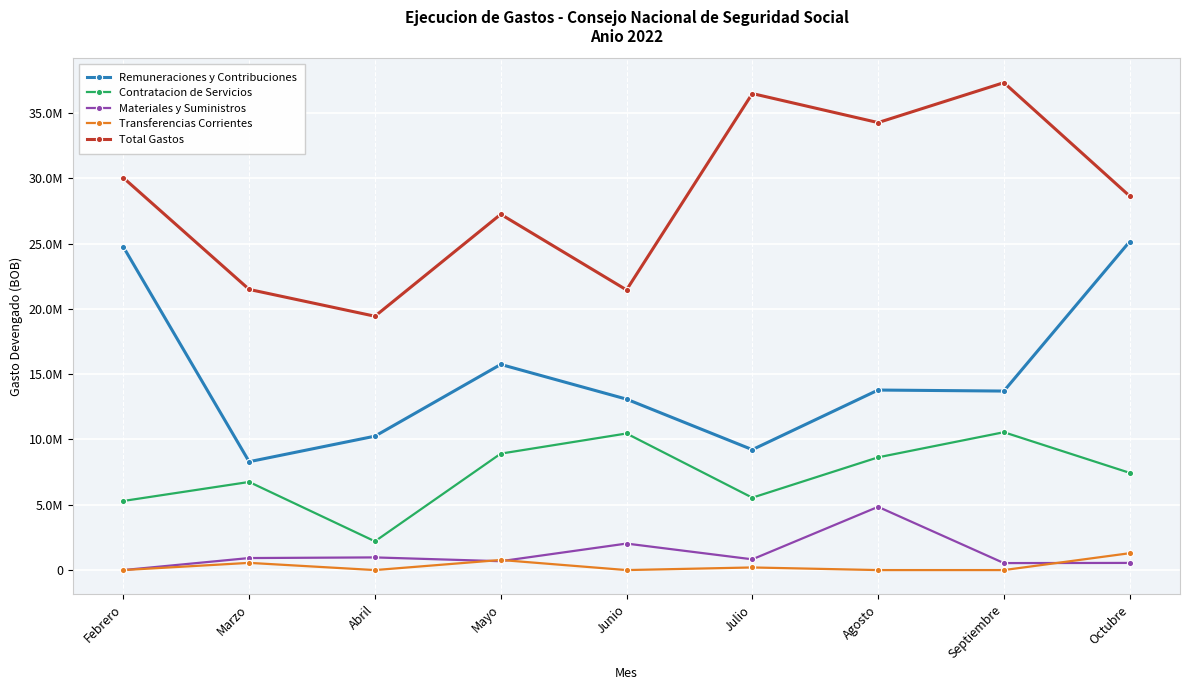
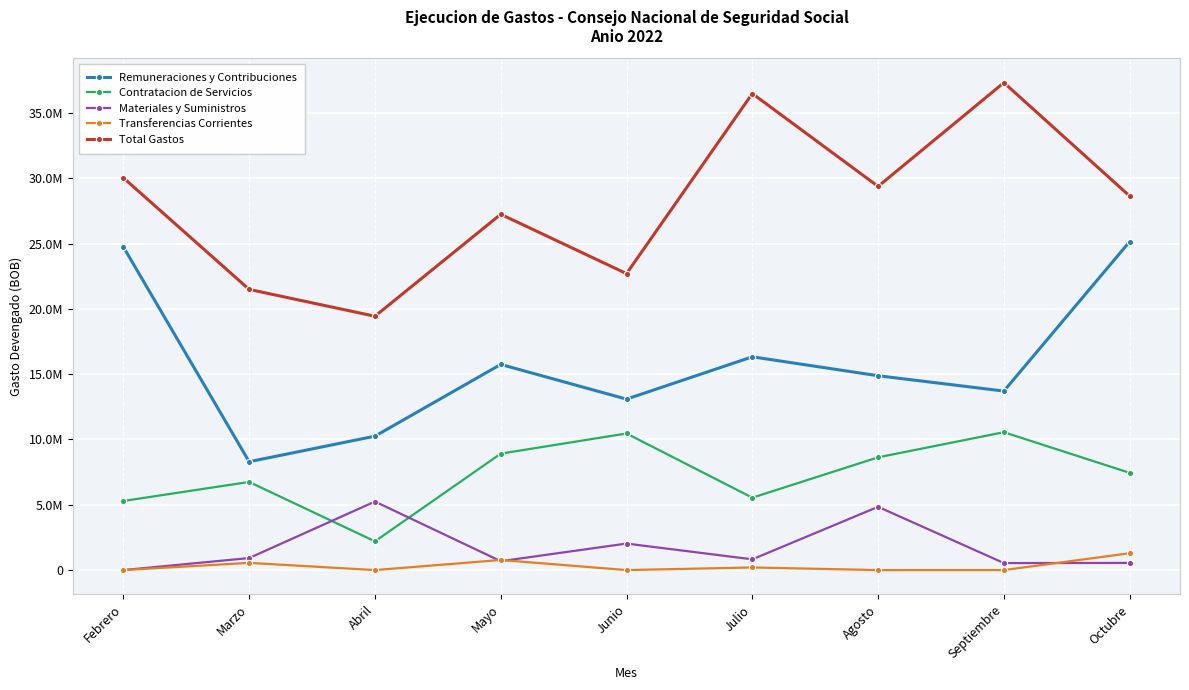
  {
    "Remuneraciones y Contribuciones": {
      "Febrero": 24700000,
      "Marzo": 8300000,
      "Abril": 10300000,
      "Mayo": 15700000,
      "Junio": 13100000,
-     "Julio": 9200000,
-     "Agosto": 13800000,
+     "Julio": 16300000,
+     "Agosto": 14900000,
      "Septiembre": 13700000,
      "Octubre": 25200000
    },
    "Contratacion de Servicios": {
      "Febrero": 5300000,
      "Marzo": 6700000,
      "Abril": 2200000,
      "Mayo": 8900000,
      "Junio": 10500000,
      "Julio": 5500000,
      "Agosto": 8600000,
      "Septiembre": 10600000,
      "Octubre": 7400000
    },
    "Materiales y Suministros": {
      "Marzo": 900000,
-     "Abril": 1000000,
+     "Abril": 5200000,
      "Junio": 2000000,
      "Julio": 800000,
      "Agosto": 4800000,
      "Septiembre": 500000,
      "Octubre": 500000
    },
    "Transferencias Corrientes": {
      "Marzo": 600000,
      "Abril": 0,
      "Junio": 0,
      "Julio": 200000,
      "Agosto": 0,
      "Septiembre": 0,
      "Octubre": 1300000
    },
    "Total Gastos": {
      "Febrero": 30000000,
      "Marzo": 21500000,
      "Abril": 19400000,
      "Mayo": 27200000,
-     "Junio": 21500000,
+     "Junio": 22700000,
      "Julio": 36500000,
-     "Agosto": 34300000,
+     "Agosto": 29400000,
      "Septiembre": 37300000,
      "Octubre": 28600000
    }
  }
